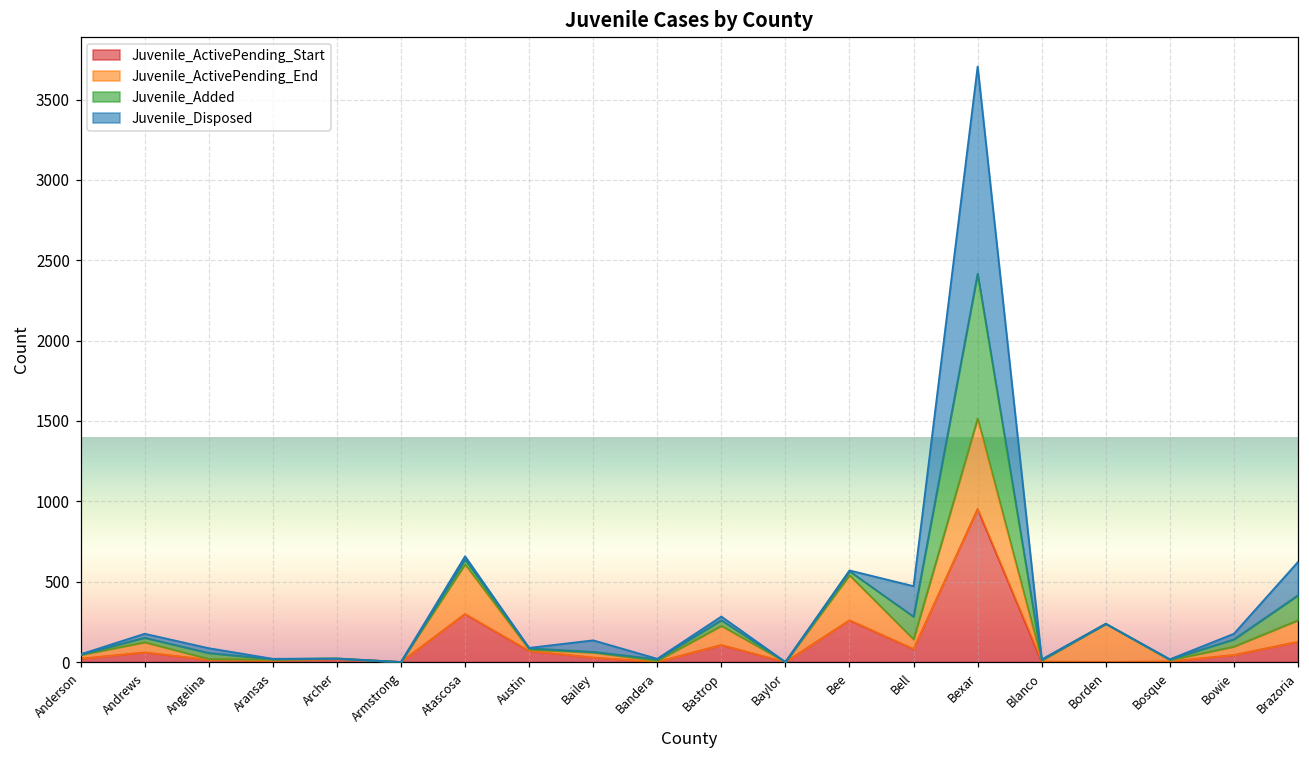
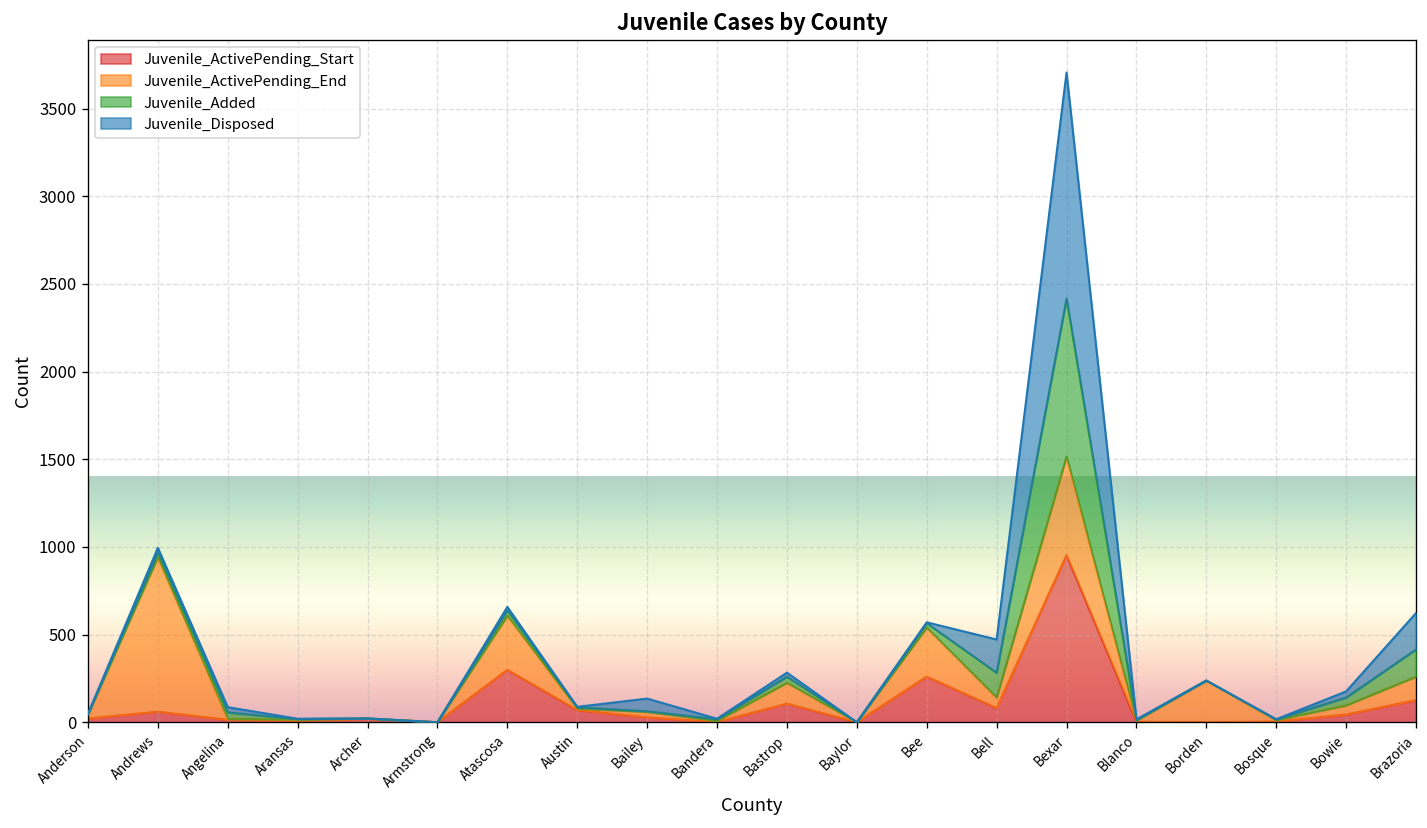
  {
    "Juvenile_ActivePending_Start": {
      "Anderson": 20,
      "Andrews": 60,
      "Atascosa": 300,
      "Bailey": 30,
      "Bastrop": 110,
      "Bee": 260,
      "Bell": 80,
      "Bexar": 950,
      "Borden": 0,
      "Bowie": 40,
      "Brazoria": 130
    },
    "Juvenile_ActivePending_End": {
-     "Andrews": 60,
+     "Andrews": 880,
      "Atascosa": 310,
      "Bastrop": 120,
      "Bee": 280,
      "Bell": 60,
      "Bexar": 560,
      "Bowie": 50,
      "Brazoria": 130
    },
    "Juvenile_Added": {
      "Andrews": 30,
      "Angelina": 40,
      "Atascosa": 30,
      "Bastrop": 40,
      "Bell": 140,
      "Bexar": 900,
      "Bowie": 50,
      "Brazoria": 160
    },
    "Juvenile_Disposed": {
      "Andrews": 30,
      "Angelina": 30,
      "Atascosa": 20,
      "Bailey": 70,
      "Bastrop": 20,
      "Bell": 190,
      "Bexar": 1290,
      "Bowie": 40,
      "Brazoria": 210
    }
  }
